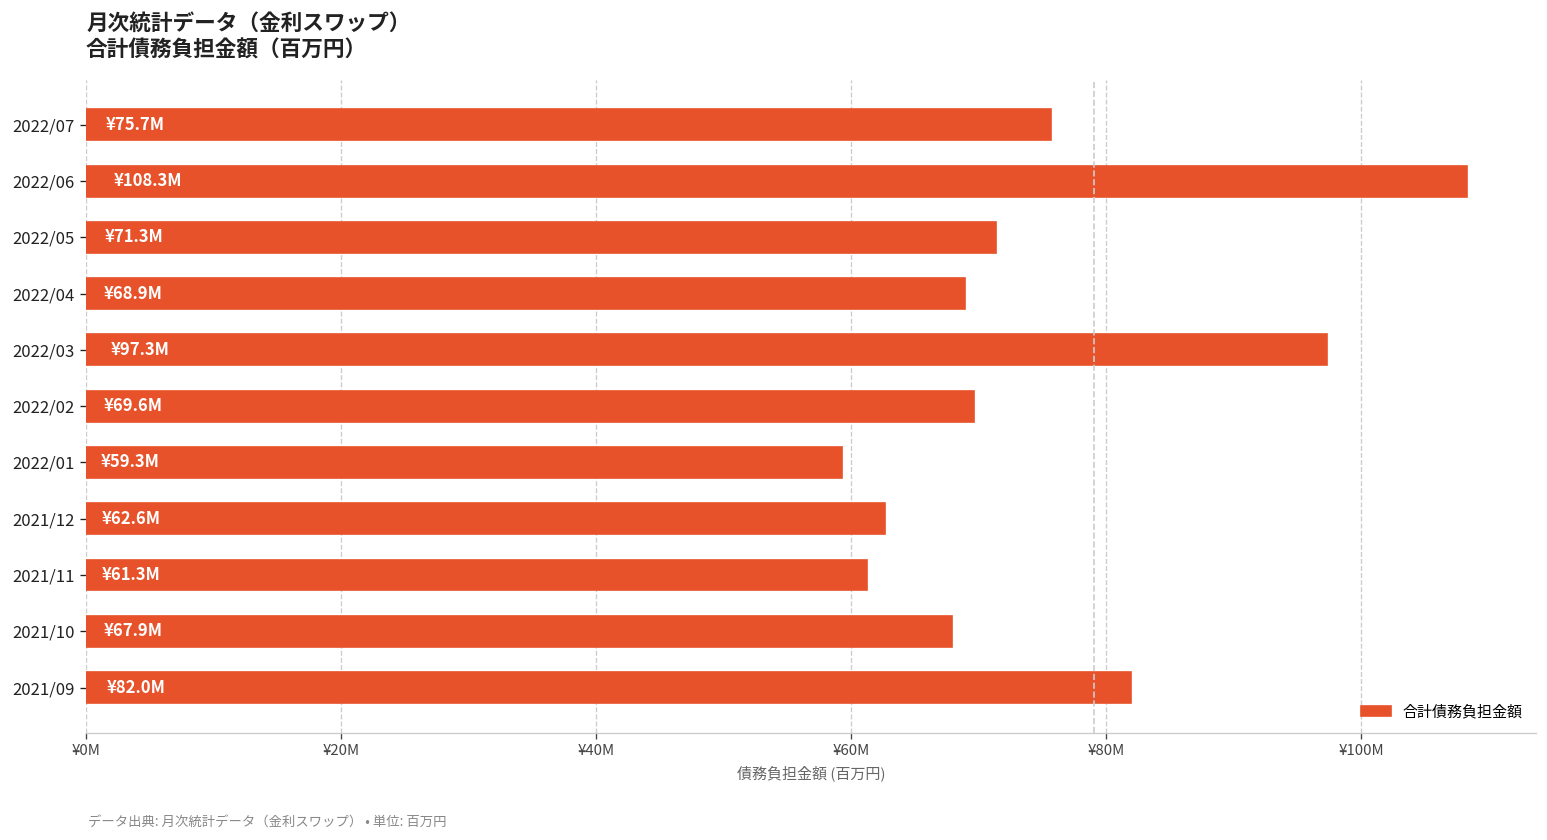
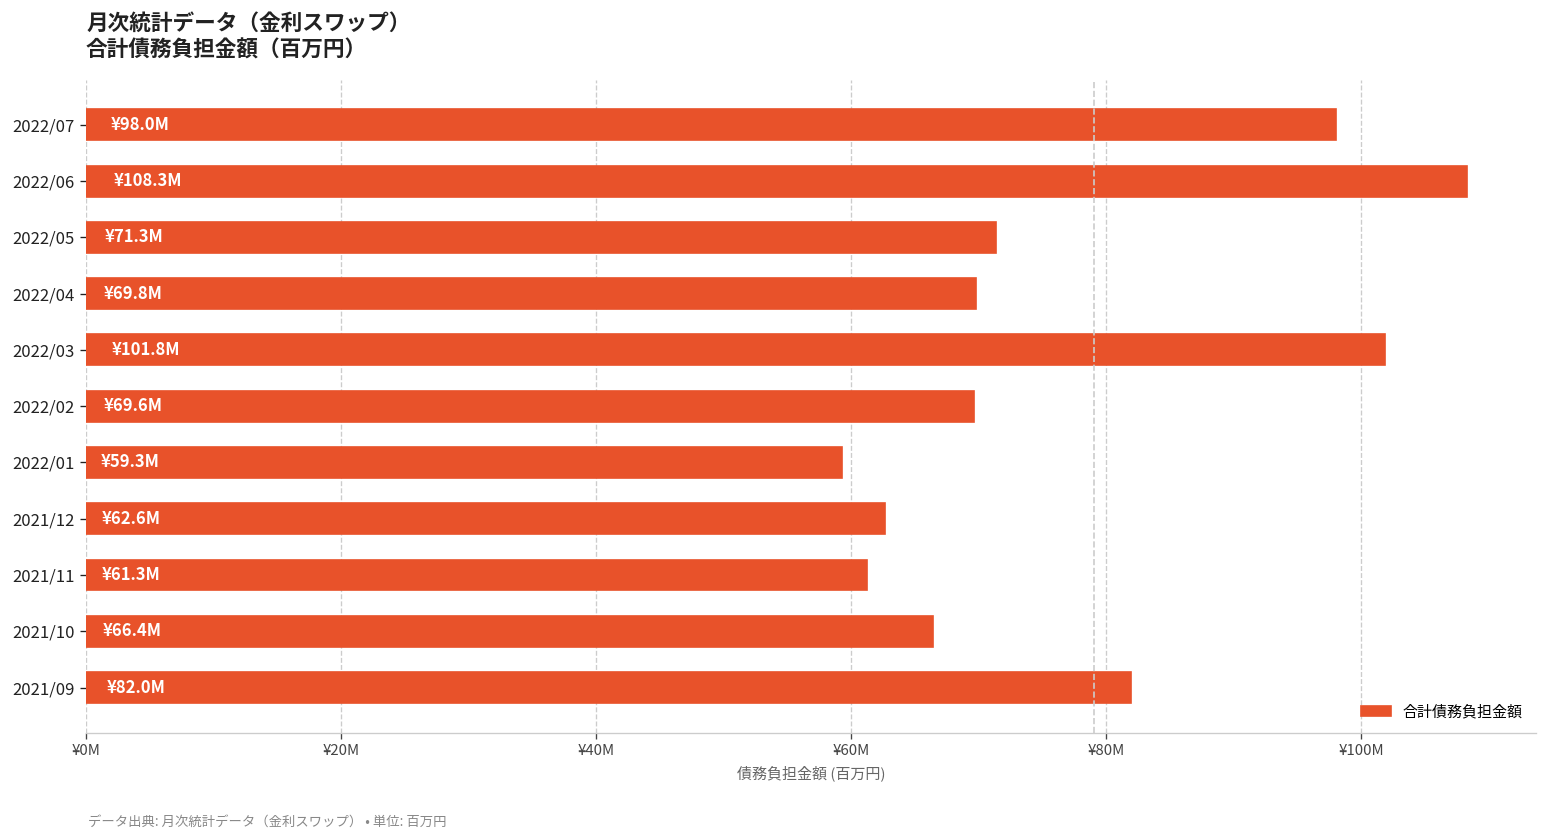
  {
-   "2022/07": "¥75.7M",
+   "2022/07": "¥98.0M",
    "2022/06": "¥108.3M",
    "2022/05": "¥71.3M",
-   "2022/04": "¥68.9M",
-   "2022/03": "¥97.3M",
+   "2022/04": "¥69.8M",
+   "2022/03": "¥101.8M",
    "2022/02": "¥69.6M",
    "2022/01": "¥59.3M",
    "2021/12": "¥62.6M",
    "2021/11": "¥61.3M",
-   "2021/10": "¥67.9M",
+   "2021/10": "¥66.4M",
    "2021/09": "¥82.0M"
  }
